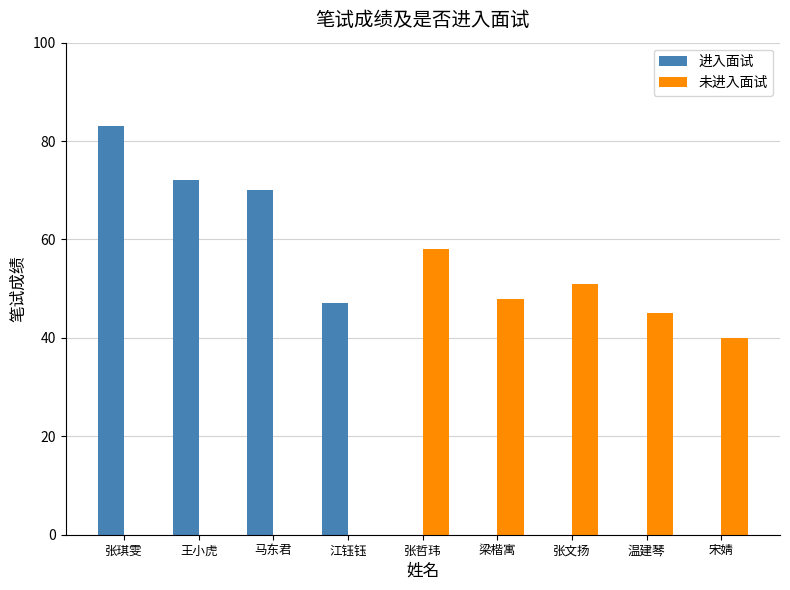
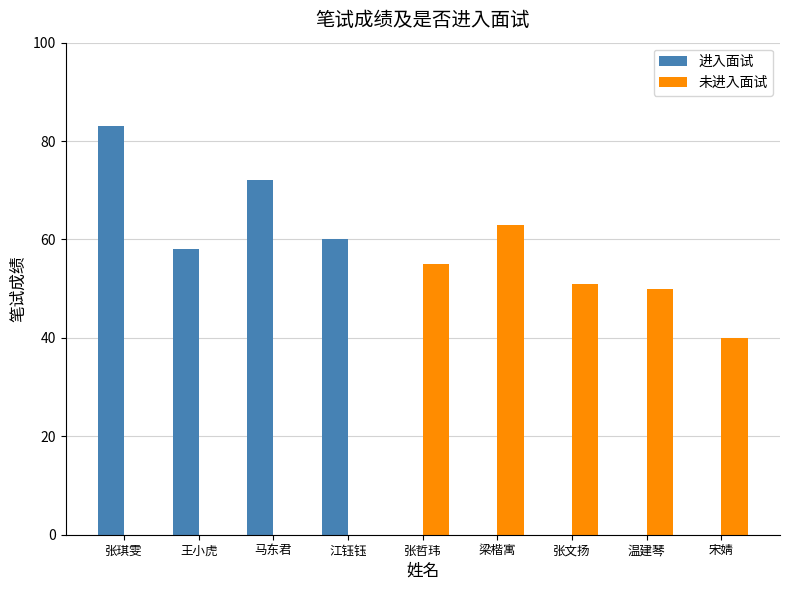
  {
    "进入面试": {
      "张琪雯": 83,
-     "王小虎": 72,
-     "马东君": 70,
-     "江钰钰": 47,
+     "王小虎": 58,
+     "马东君": 72,
+     "江钰钰": 60,
      "张哲玮": 0,
      "梁楷寓": 0,
      "张文扬": 0,
      "温建琴": 0,
      "宋婧": 0
    },
    "未进入面试": {
      "张琪雯": 0,
      "王小虎": 0,
      "马东君": 0,
      "江钰钰": 0,
-     "张哲玮": 58,
-     "梁楷寓": 48,
+     "张哲玮": 55,
+     "梁楷寓": 63,
      "张文扬": 51,
-     "温建琴": 45,
+     "温建琴": 50,
      "宋婧": 40
    }
  }
